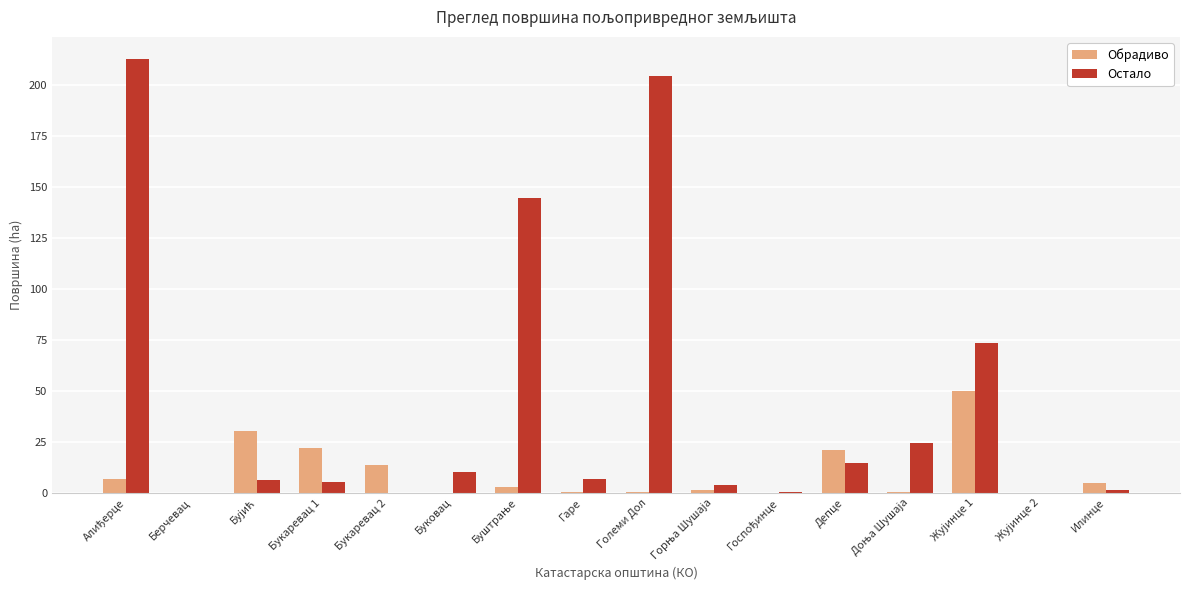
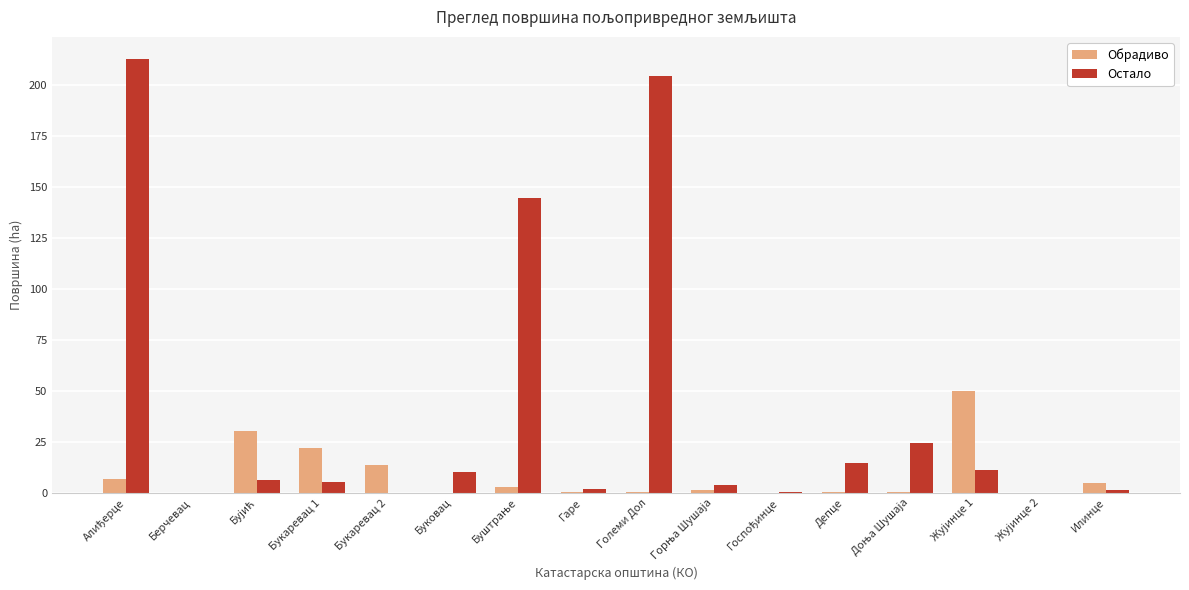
  {
    "Обрадиво": {
      "Алиђерце": 7,
      "Берчевац": 0,
      "Бујић": 30,
      "Букаревац 1": 22,
      "Букаревац 2": 14,
      "Буковац": 0,
      "Буштрање": 3,
      "Горња Шушаја": 2,
      "Госпођинце": 0,
-     "Депце": 21,
+     "Депце": 0,
      "Жујинце 1": 50,
      "Жујинце 2": 0,
      "Илинце": 5
    },
    "Остало": {
      "Алиђерце": 213,
      "Бујић": 6,
      "Букаревац 1": 5,
      "Буковац": 10,
      "Буштрање": 145,
-     "Гаре": 7,
+     "Гаре": 2,
      "Големи Дол": 204,
      "Горња Шушаја": 4,
      "Депце": 15,
      "Доња Шушаја": 24,
-     "Жујинце 1": 73,
+     "Жујинце 1": 11,
      "Жујинце 2": 0,
      "Илинце": 1
    }
  }
